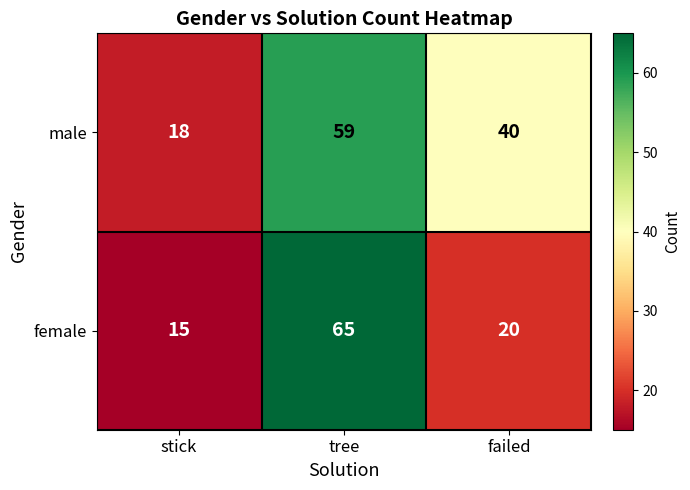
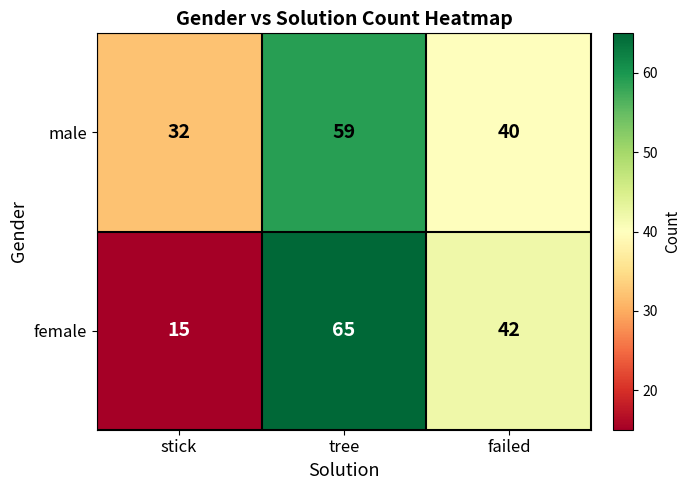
  {
    "male": {
-     "stick": 18,
+     "stick": 32,
      "tree": 59,
      "failed": 40
    },
    "female": {
      "stick": 15,
      "tree": 65,
-     "failed": 20
+     "failed": 42
    }
  }
